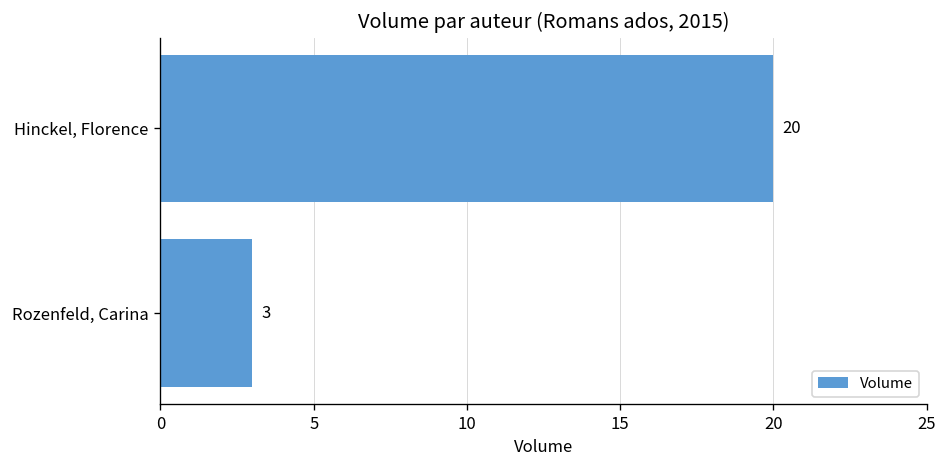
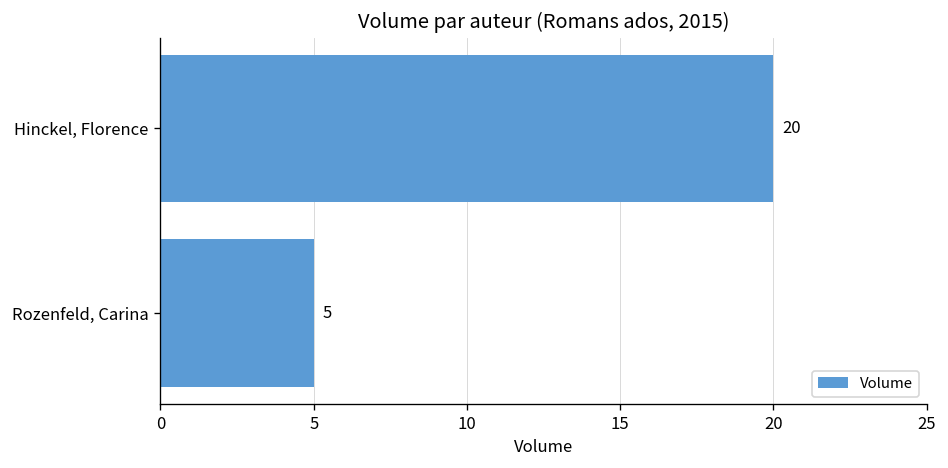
  {
    "Hinckel, Florence": 20,
-   "Rozenfeld, Carina": 3
+   "Rozenfeld, Carina": 5
  }
